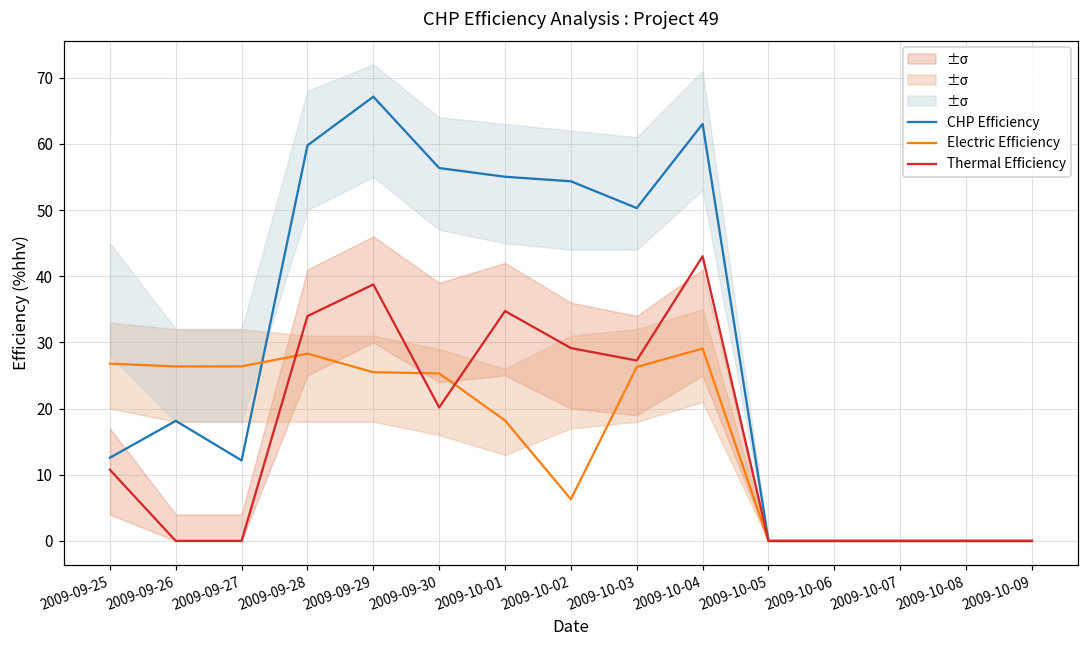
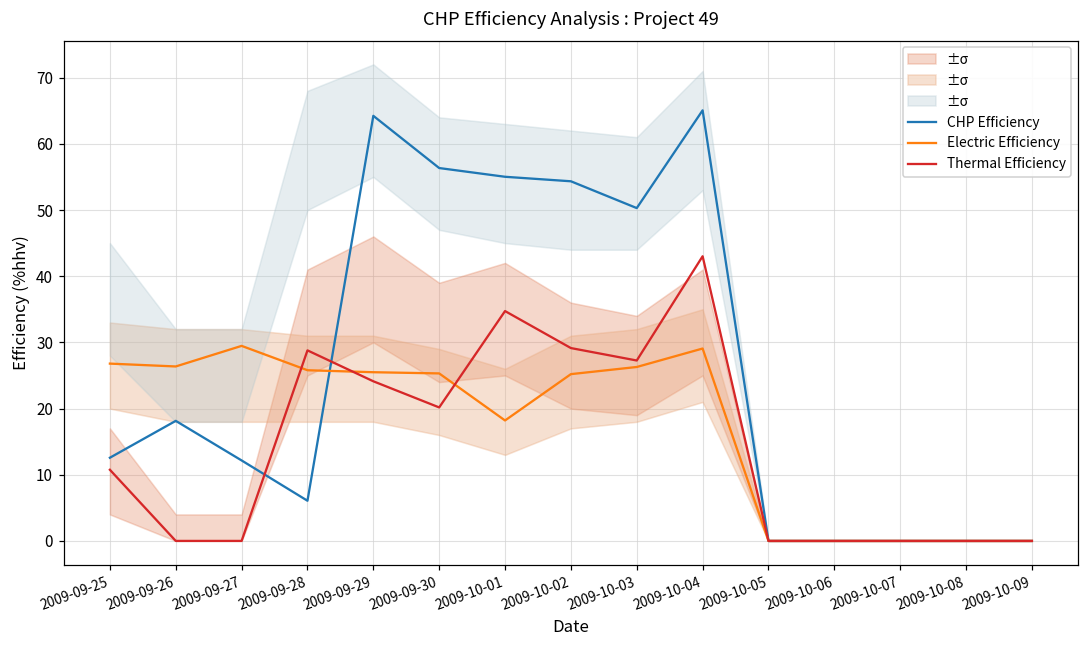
  {
    "CHP Efficiency": {
      "2009-09-25": 13,
      "2009-09-26": 18,
      "2009-09-27": 12,
-     "2009-09-28": 60,
-     "2009-09-29": 67,
+     "2009-09-28": 6,
+     "2009-09-29": 64,
      "2009-09-30": 56,
      "2009-10-01": 55,
      "2009-10-02": 54,
      "2009-10-03": 50,
-     "2009-10-04": 63
+     "2009-10-04": 65
    },
    "Electric Efficiency": {
      "2009-09-25": 27,
      "2009-09-26": 26,
-     "2009-09-27": 26,
-     "2009-09-28": 28,
+     "2009-09-27": 29,
+     "2009-09-28": 26,
      "2009-09-29": 25,
      "2009-09-30": 25,
      "2009-10-01": 18,
-     "2009-10-02": 6,
+     "2009-10-02": 25,
      "2009-10-03": 26,
      "2009-10-04": 29
    },
    "Thermal Efficiency": {
      "2009-09-25": 11,
      "2009-09-26": 0,
      "2009-09-27": 0,
-     "2009-09-28": 34,
-     "2009-09-29": 39,
+     "2009-09-28": 29,
+     "2009-09-29": 24,
      "2009-09-30": 20,
      "2009-10-01": 35,
      "2009-10-02": 29,
      "2009-10-03": 27,
      "2009-10-04": 43
    }
  }
